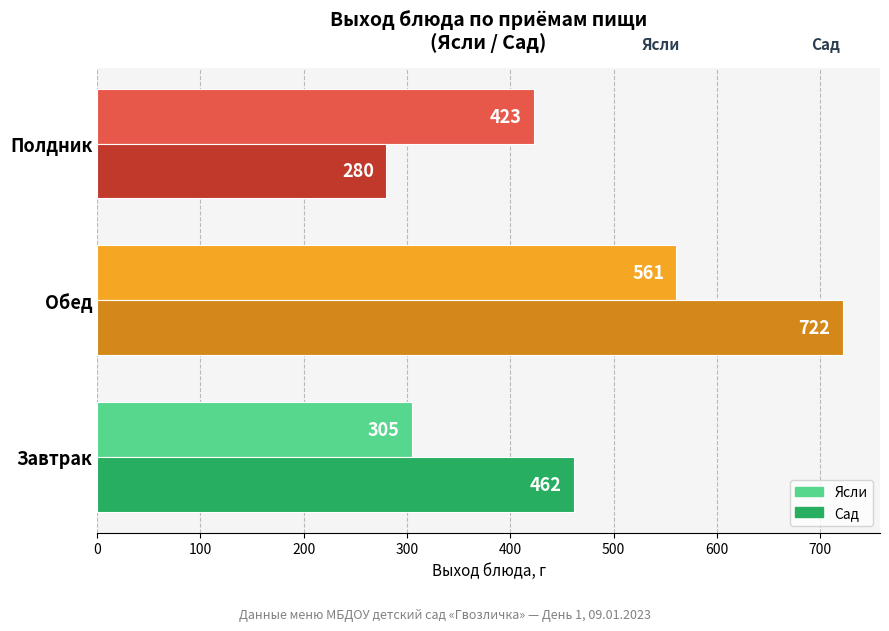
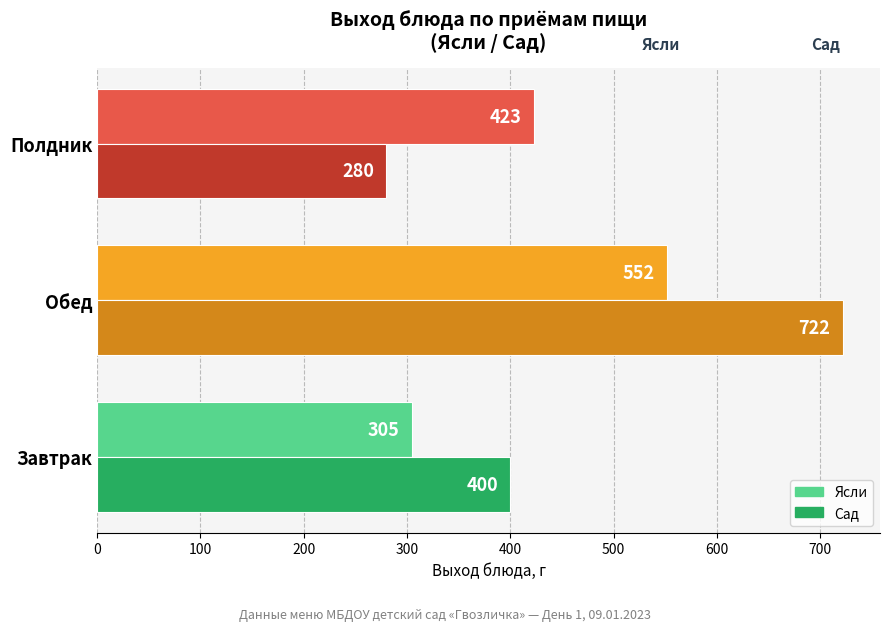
  {
    "Ясли": {
      "Полдник": 423,
-     "Обед": 561,
+     "Обед": 552,
      "Завтрак": 305
    },
    "Сад": {
      "Полдник": 280,
      "Обед": 722,
-     "Завтрак": 462
+     "Завтрак": 400
    }
  }
